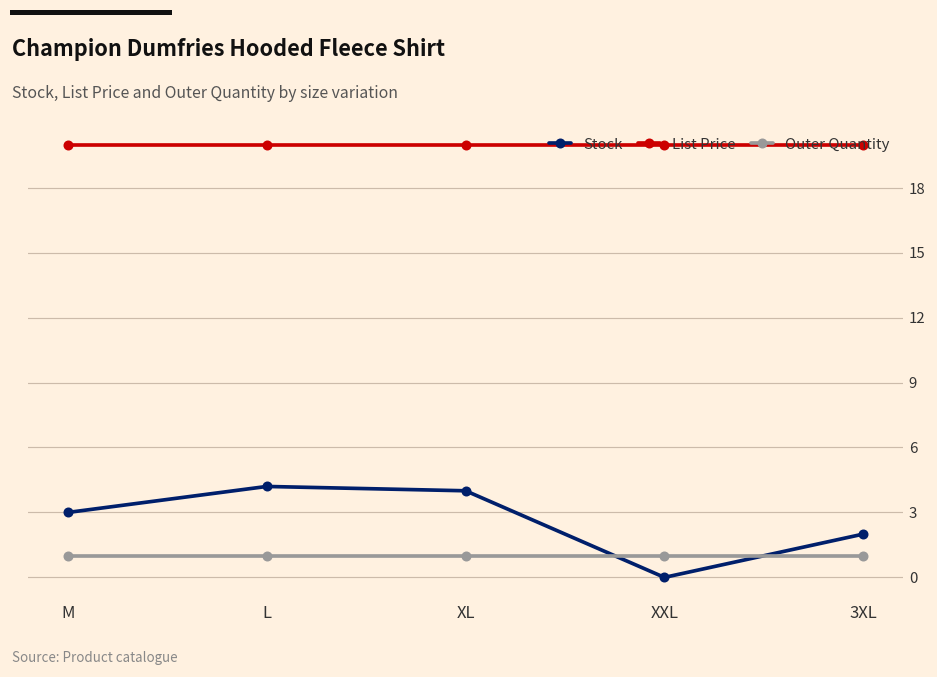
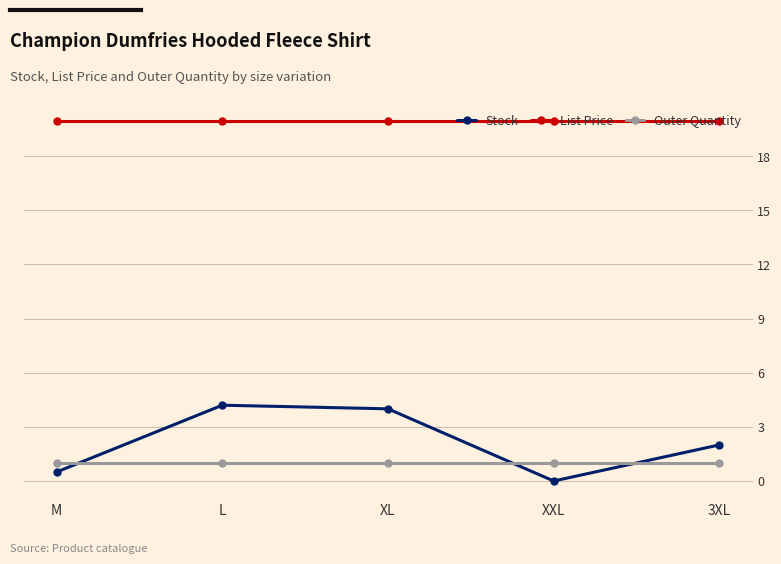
  {
    "Stock": {
-     "M": 3.0,
+     "M": 0.5,
      "L": 4.2,
      "XL": 4.0,
      "XXL": 0.0,
      "3XL": 2.0
    },
    "List Price": {
      "M": 20.0,
      "L": 20.0,
      "XL": 20.0,
      "XXL": 20.0,
      "3XL": 20.0
    },
    "Outer Quantity": {
      "M": 1.0,
      "L": 1.0,
      "XL": 1.0,
      "XXL": 1.0,
      "3XL": 1.0
    }
  }
